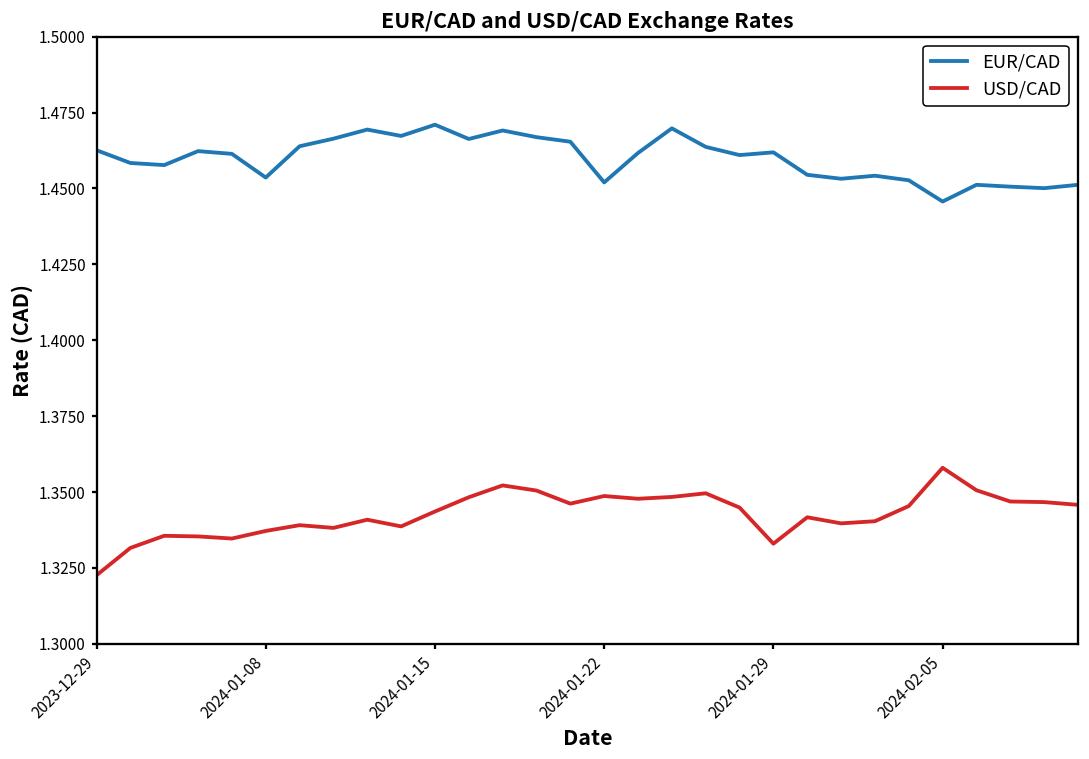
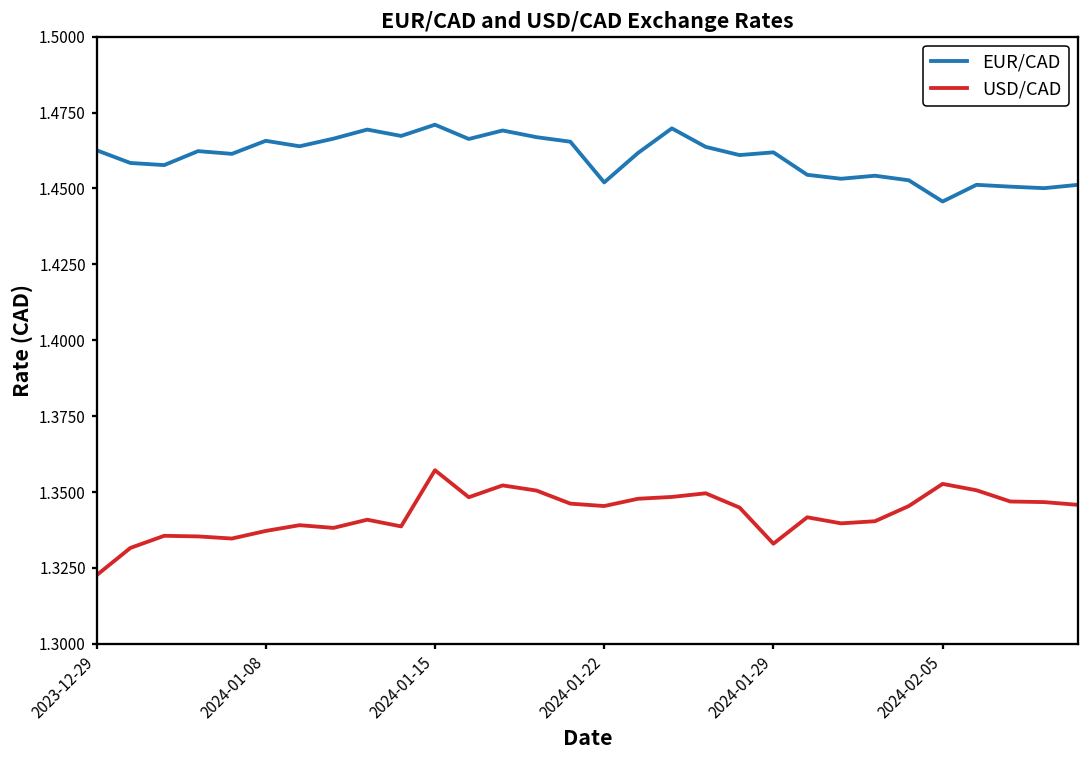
  {
    "EUR/CAD": {
      "2023-12-29": 1.463,
-     "2024-01-08": 1.454,
+     "2024-01-08": 1.466,
      "2024-01-15": 1.471,
      "2024-01-22": 1.452,
      "2024-01-29": 1.462,
      "2024-02-05": 1.446
    },
    "USD/CAD": {
      "2023-12-29": 1.323,
      "2024-01-08": 1.337,
-     "2024-01-15": 1.344,
-     "2024-01-22": 1.349,
+     "2024-01-15": 1.357,
+     "2024-01-22": 1.345,
      "2024-01-29": 1.333,
-     "2024-02-05": 1.358
+     "2024-02-05": 1.353
    }
  }
